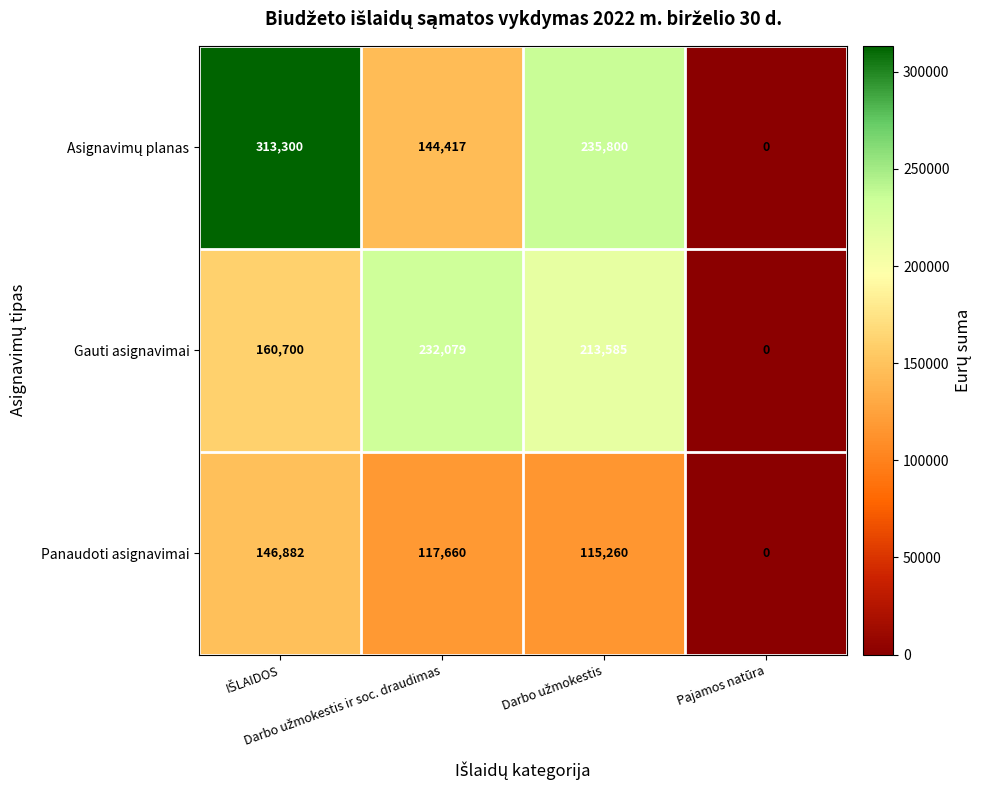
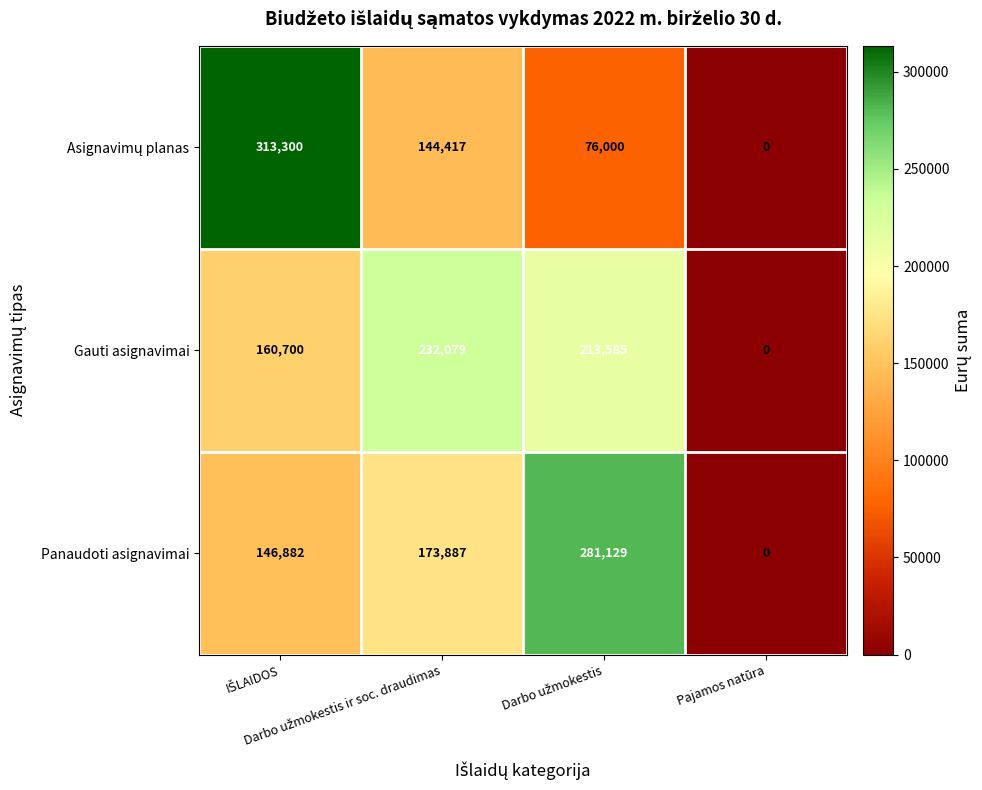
  {
    "Asignavimų planas": {
      "IŠLAIDOS": "313,300",
      "Darbo užmokestis ir soc. draudimas": "144,417",
-     "Darbo užmokestis": "235,800",
+     "Darbo užmokestis": "76,000",
      "Pajamos natūra": "0"
    },
    "Gauti asignavimai": {
      "IŠLAIDOS": "160,700",
      "Darbo užmokestis ir soc. draudimas": "232,079",
      "Darbo užmokestis": "213,585",
      "Pajamos natūra": "0"
    },
    "Panaudoti asignavimai": {
      "IŠLAIDOS": "146,882",
-     "Darbo užmokestis ir soc. draudimas": "117,660",
-     "Darbo užmokestis": "115,260",
+     "Darbo užmokestis ir soc. draudimas": "173,887",
+     "Darbo užmokestis": "281,129",
      "Pajamos natūra": "0"
    }
  }
